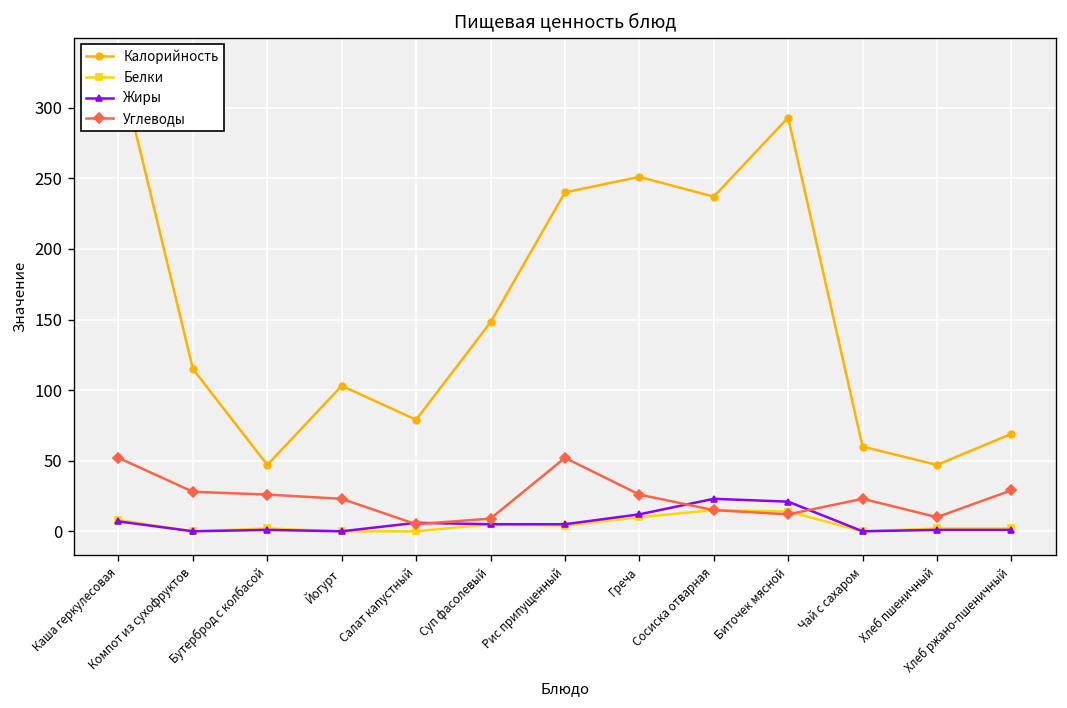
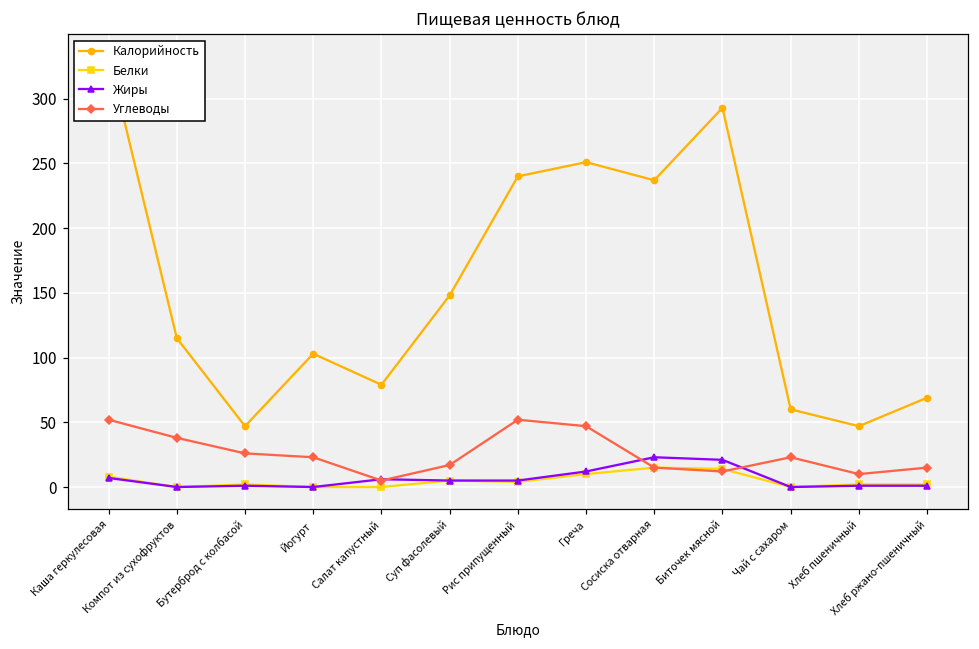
  {
    "Жиры": {
      "Сосиска отварная": 23,
      "Биточек мясной": 21
    },
    "Углеводы": {
      "Каша геркулесовая": 52,
-     "Компот из сухофруктов": 28,
+     "Компот из сухофруктов": 38,
      "Бутерброд с колбасой": 26,
      "Йогурт": 23,
-     "Суп фасолевый": 9,
+     "Суп фасолевый": 17,
      "Рис припущенный": 52,
-     "Греча": 26,
+     "Греча": 47,
      "Чай с сахаром": 23,
      "Хлеб пшеничный": 10,
-     "Хлеб ржано-пшеничный": 29
+     "Хлеб ржано-пшеничный": 15
    }
  }
